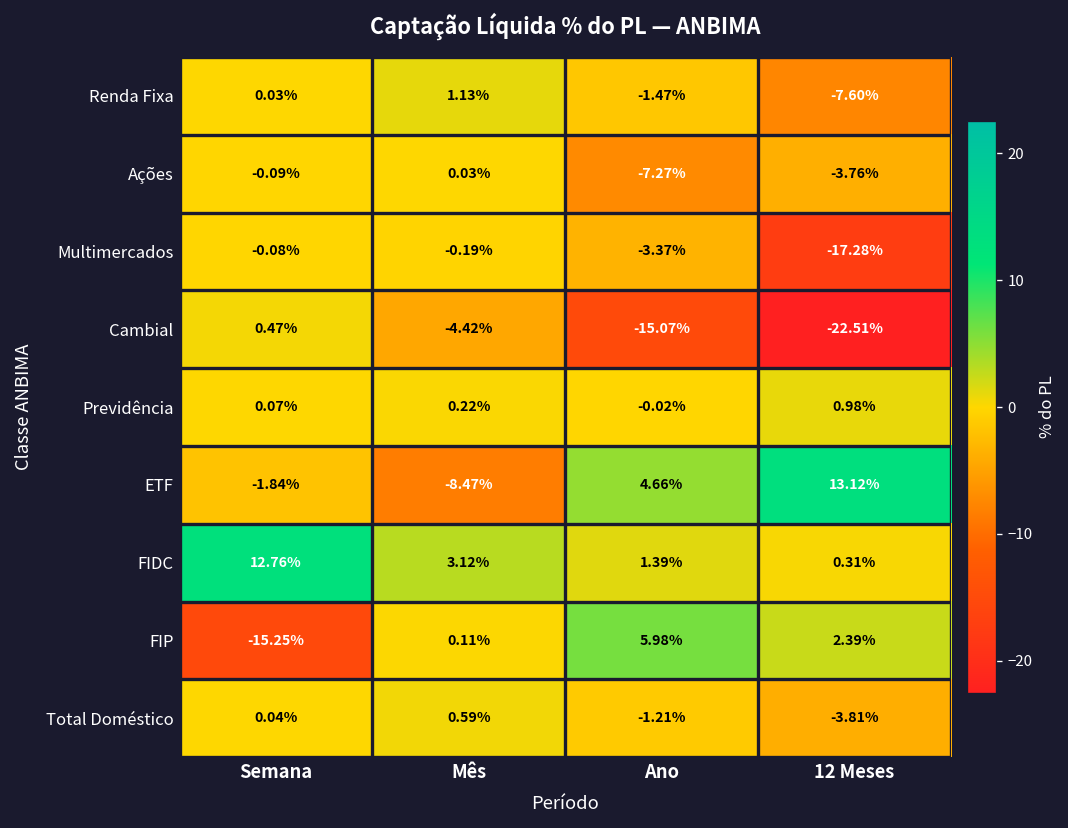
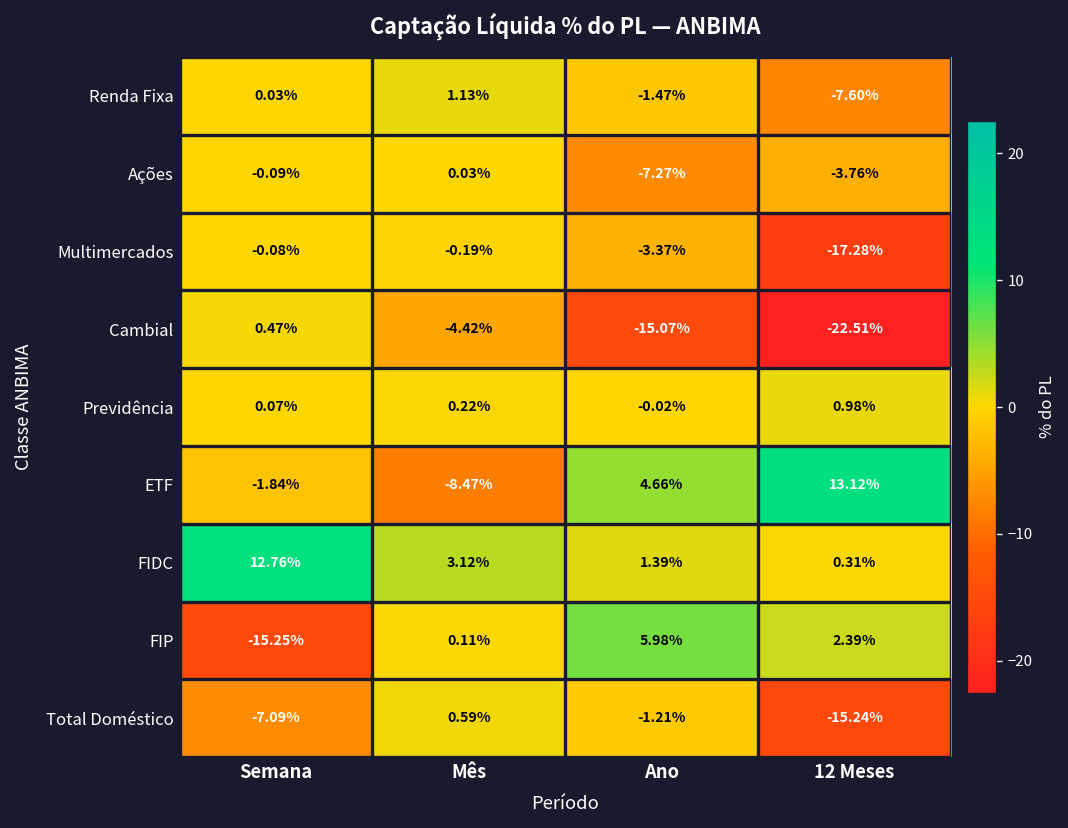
  {
    "Renda Fixa": {
      "Semana": "0.03%",
      "Mês": "1.13%",
      "Ano": "-1.47%",
      "12 Meses": "-7.60%"
    },
    "Ações": {
      "Semana": "-0.09%",
      "Mês": "0.03%",
      "Ano": "-7.27%",
      "12 Meses": "-3.76%"
    },
    "Multimercados": {
      "Semana": "-0.08%",
      "Mês": "-0.19%",
      "Ano": "-3.37%",
      "12 Meses": "-17.28%"
    },
    "Cambial": {
      "Semana": "0.47%",
      "Mês": "-4.42%",
      "Ano": "-15.07%",
      "12 Meses": "-22.51%"
    },
    "Previdência": {
      "Semana": "0.07%",
      "Mês": "0.22%",
      "Ano": "-0.02%",
      "12 Meses": "0.98%"
    },
    "ETF": {
      "Semana": "-1.84%",
      "Mês": "-8.47%",
      "Ano": "4.66%",
      "12 Meses": "13.12%"
    },
    "FIDC": {
      "Semana": "12.76%",
      "Mês": "3.12%",
      "Ano": "1.39%",
      "12 Meses": "0.31%"
    },
    "FIP": {
      "Semana": "-15.25%",
      "Mês": "0.11%",
      "Ano": "5.98%",
      "12 Meses": "2.39%"
    },
    "Total Doméstico": {
-     "Semana": "0.04%",
+     "Semana": "-7.09%",
      "Mês": "0.59%",
      "Ano": "-1.21%",
-     "12 Meses": "-3.81%"
+     "12 Meses": "-15.24%"
    }
  }
